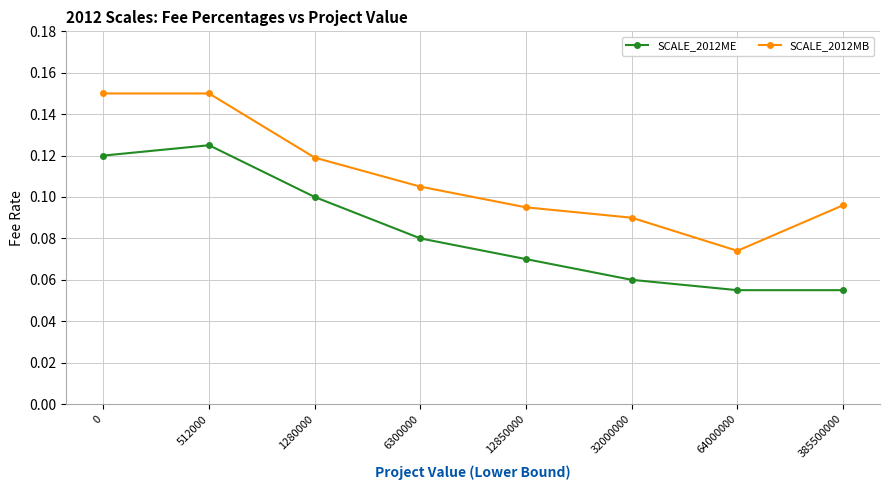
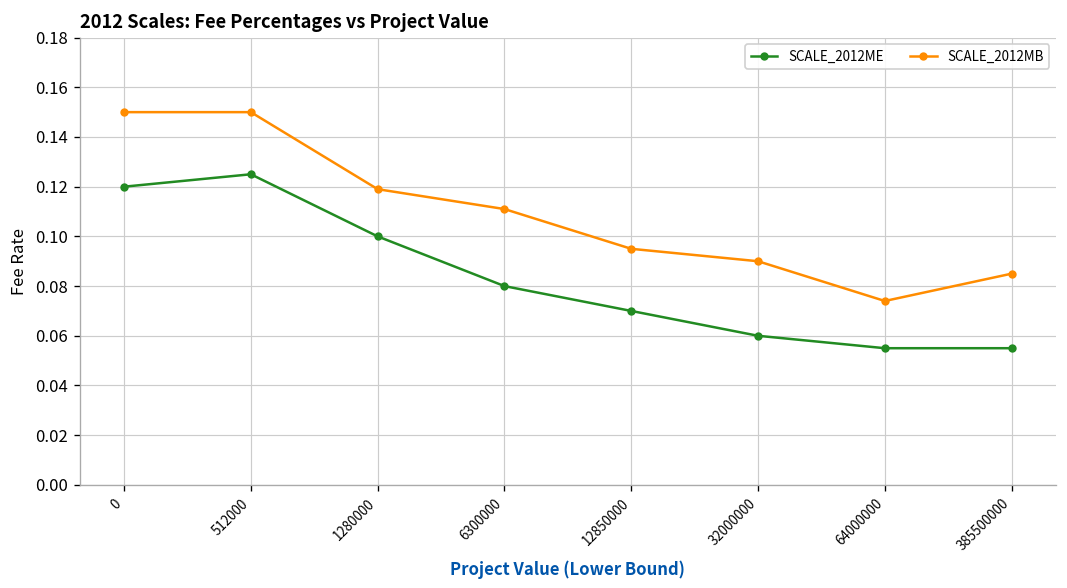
  {
    "SCALE_2012ME": {
      "0": 0.120,
      "512000": 0.125,
      "1280000": 0.100,
      "6300000": 0.080,
      "12850000": 0.070,
      "32000000": 0.060,
      "64000000": 0.055,
      "385500000": 0.055
    },
    "SCALE_2012MB": {
      "0": 0.150,
      "512000": 0.150,
      "1280000": 0.119,
-     "6300000": 0.105,
+     "6300000": 0.111,
      "12850000": 0.095,
      "32000000": 0.090,
      "64000000": 0.074,
-     "385500000": 0.096
+     "385500000": 0.085
    }
  }
